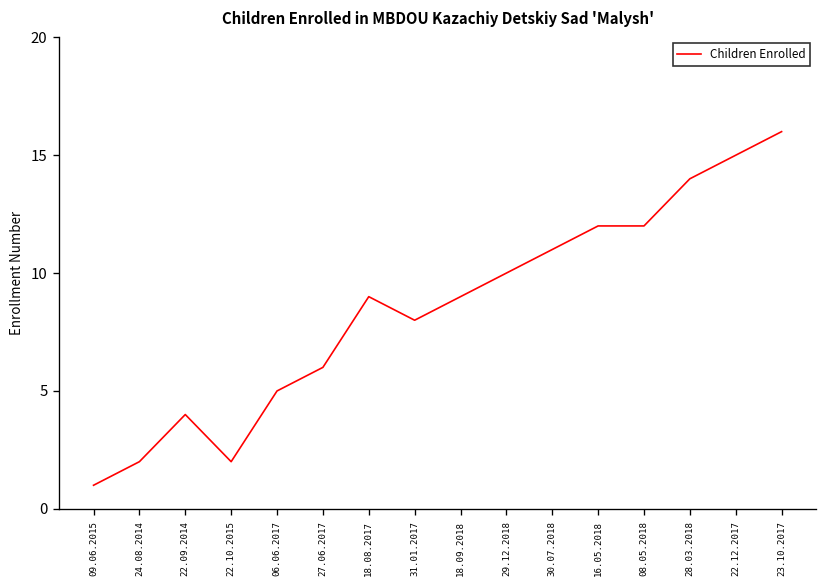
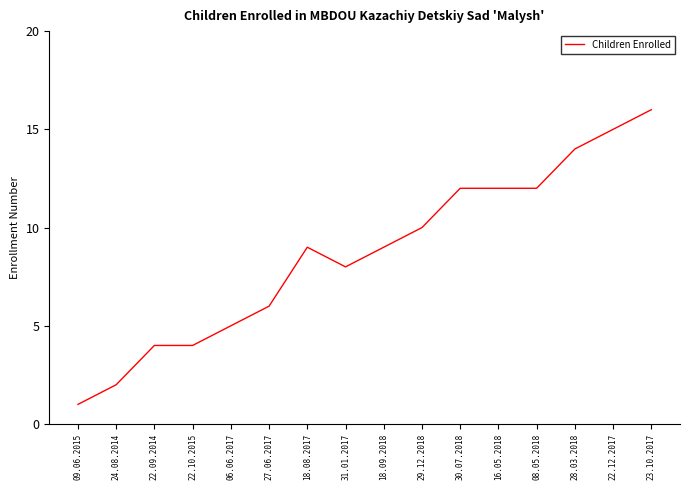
  {
    "09.06.2015": 1,
    "24.08.2014": 2,
    "22.09.2014": 4,
-   "22.10.2015": 2,
+   "22.10.2015": 4,
    "06.06.2017": 5,
    "27.06.2017": 6,
    "18.08.2017": 9,
    "31.01.2017": 8,
    "18.09.2018": 9,
    "29.12.2018": 10,
-   "30.07.2018": 11,
+   "30.07.2018": 12,
    "16.05.2018": 12,
    "08.05.2018": 12,
    "28.03.2018": 14,
    "22.12.2017": 15,
    "23.10.2017": 16
  }
